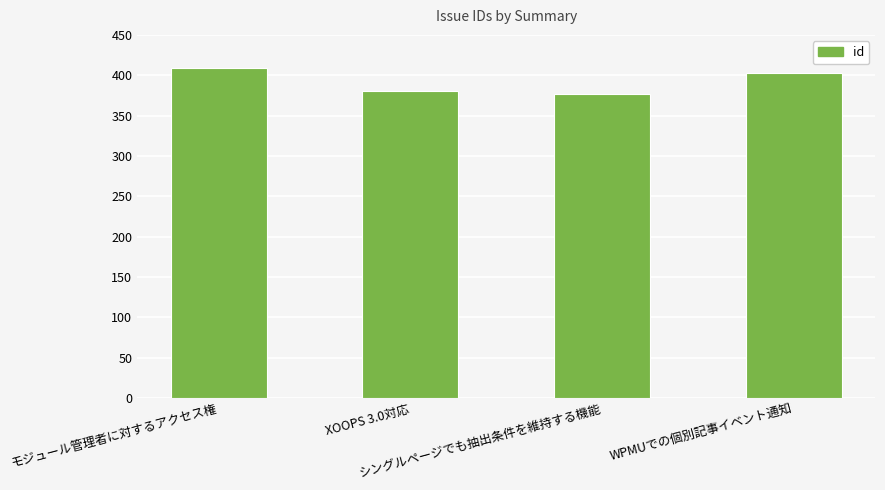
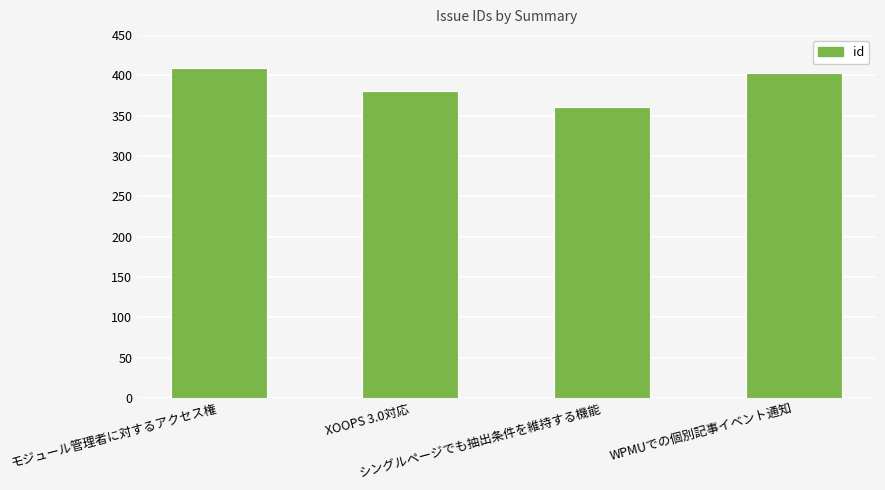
  {
    "モジュール管理者に対するアクセス権": 410,
    "XOOPS 3.0対応": 380,
-   "シングルページでも抽出条件を維持する機能": 380,
+   "シングルページでも抽出条件を維持する機能": 360,
    "WPMUでの個別記事イベント通知": 400
  }
